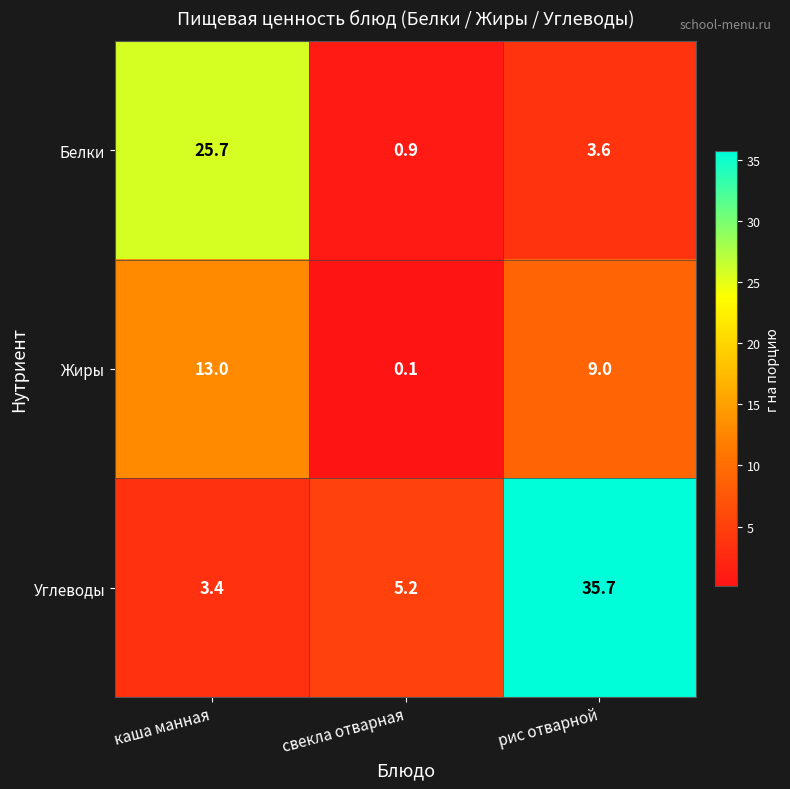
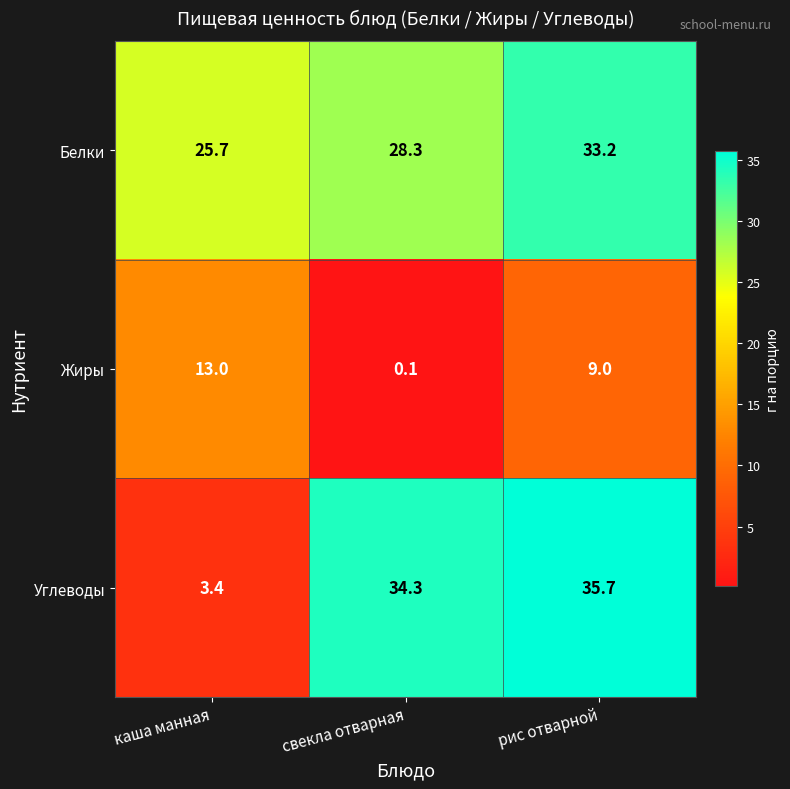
  {
    "Белки": {
      "каша манная": 25.7,
-     "свекла отварная": 0.9,
-     "рис отварной": 3.6
+     "свекла отварная": 28.3,
+     "рис отварной": 33.2
    },
    "Жиры": {
      "каша манная": 13.0,
      "свекла отварная": 0.1,
      "рис отварной": 9.0
    },
    "Углеводы": {
      "каша манная": 3.4,
-     "свекла отварная": 5.2,
+     "свекла отварная": 34.3,
      "рис отварной": 35.7
    }
  }
